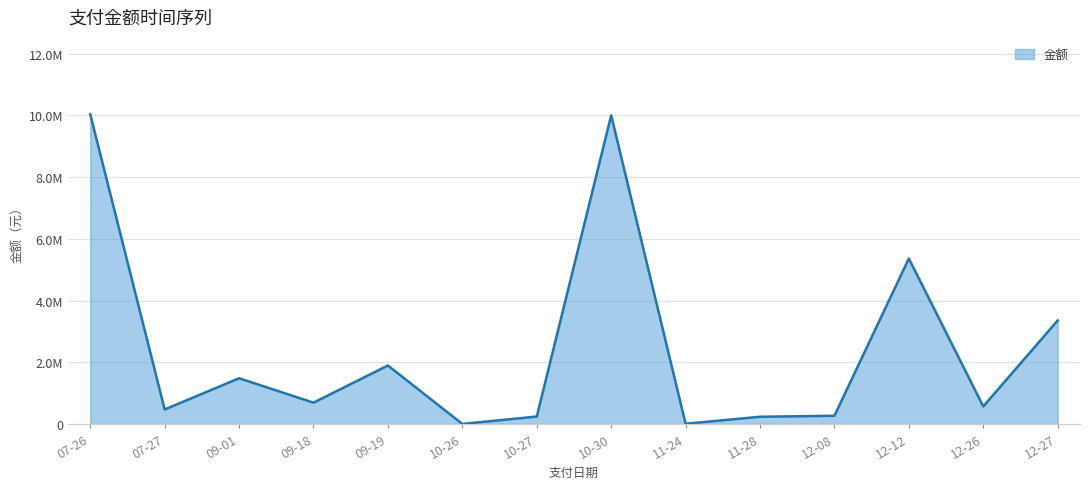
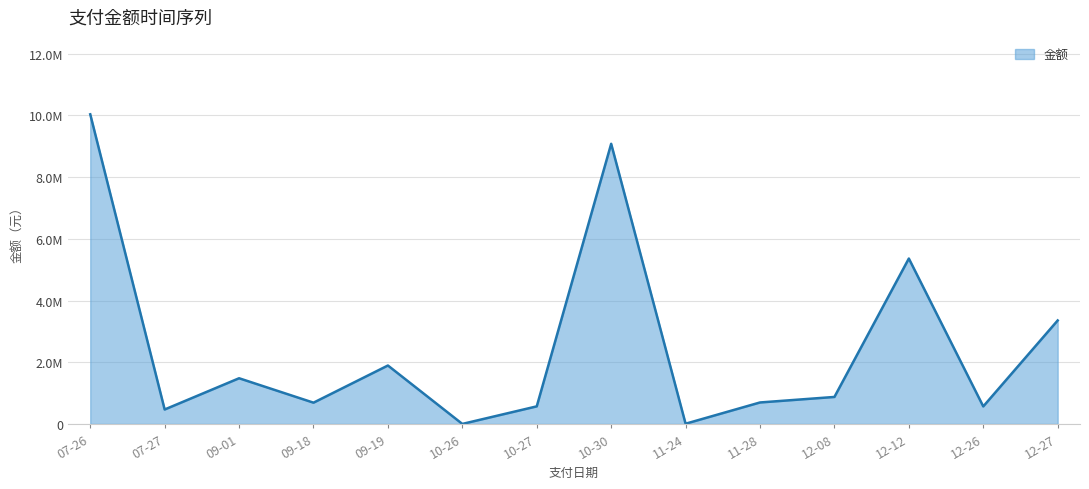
  {
    "07-26": 10000000,
    "07-27": 500000,
    "09-01": 1500000,
    "09-18": 700000,
    "09-19": 1900000,
    "10-26": 0,
-   "10-27": 200000,
-   "10-30": 10000000,
+   "10-27": 600000,
+   "10-30": 9100000,
    "11-24": 0,
-   "11-28": 200000,
-   "12-08": 300000,
+   "11-28": 700000,
+   "12-08": 900000,
    "12-12": 5400000,
    "12-26": 600000,
    "12-27": 3400000
  }
